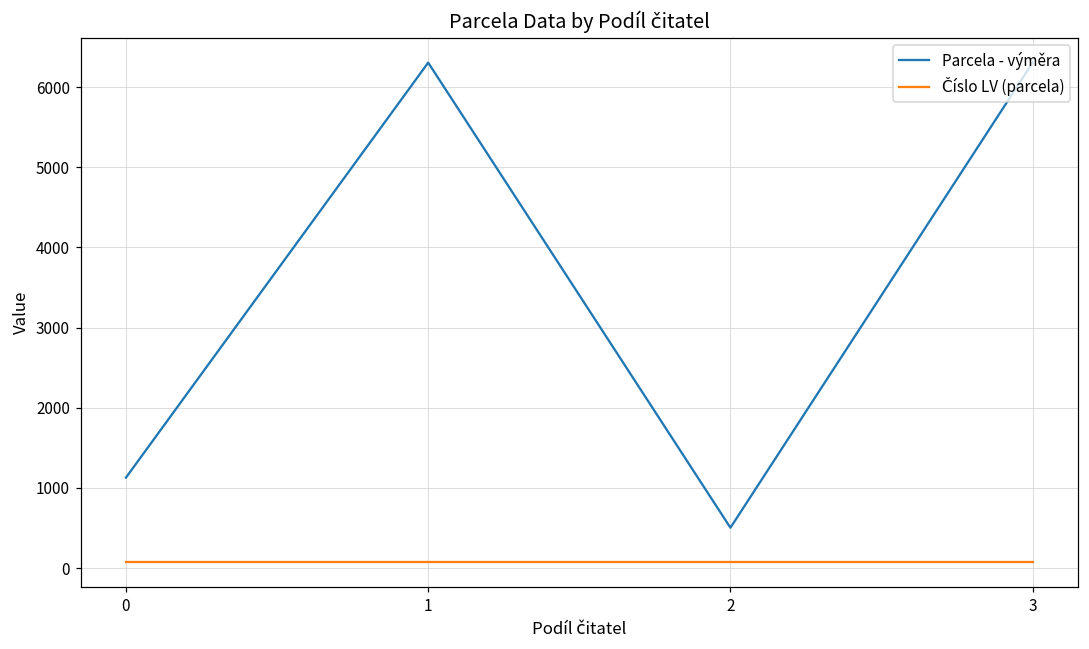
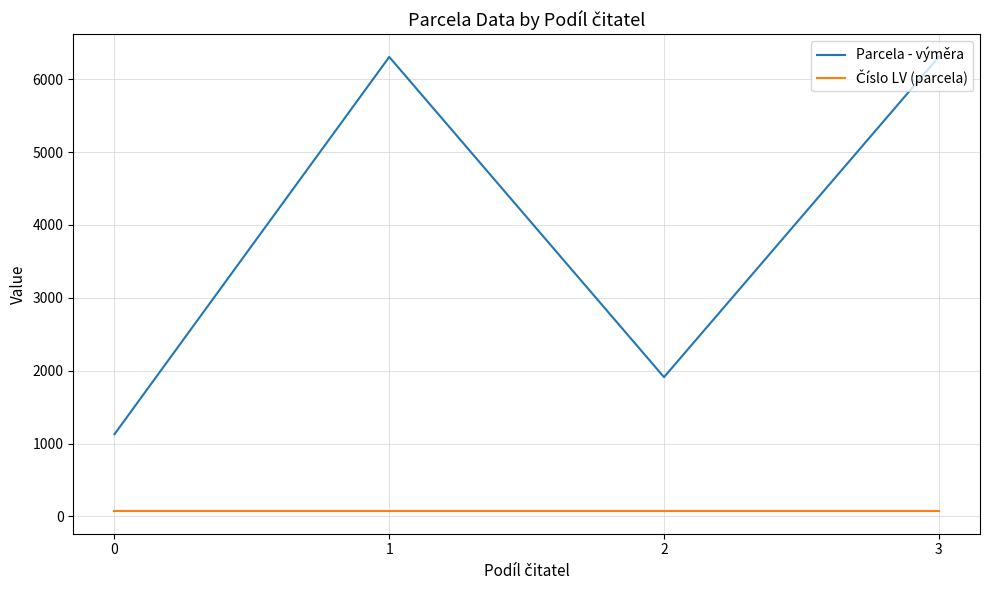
  {
    "Parcela - výměra": {
      "0": 1100,
      "1": 6300,
-     "2": 500
+     "2": 1900
    },
    "Číslo LV (parcela)": {
      "0": 100,
      "1": 100,
      "2": 100,
      "3": 100
    }
  }
